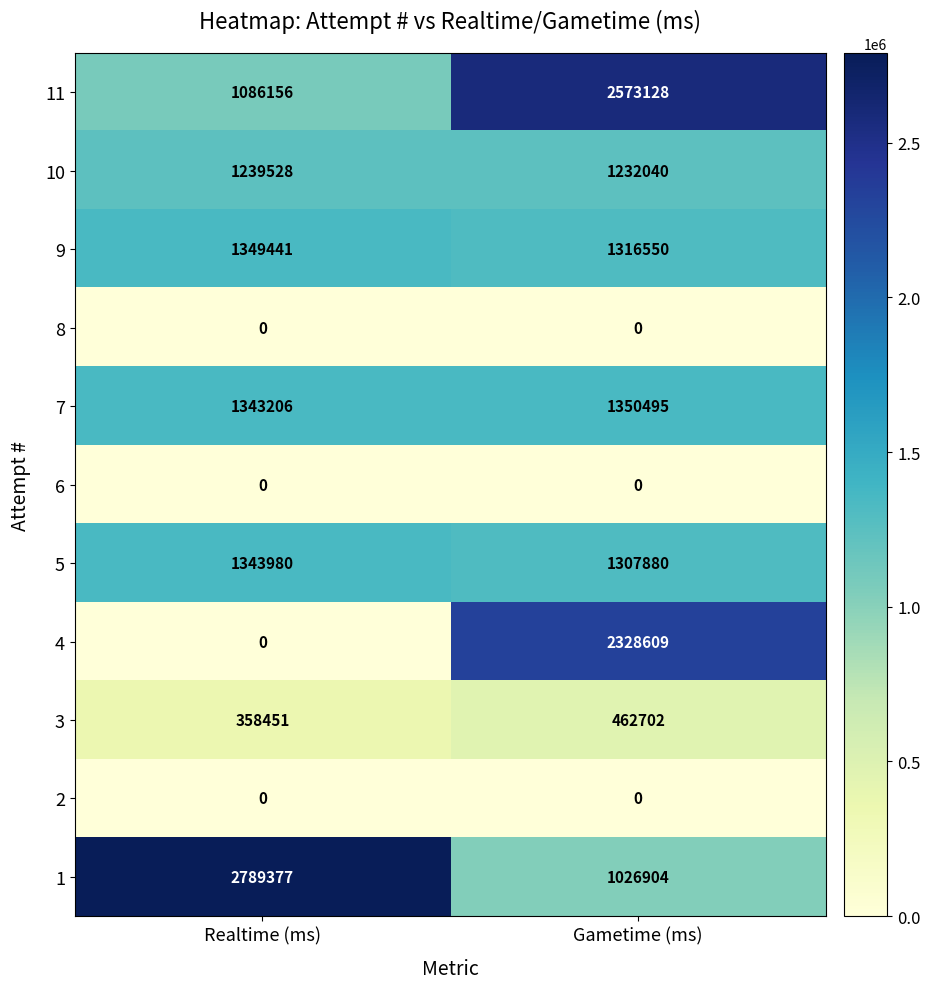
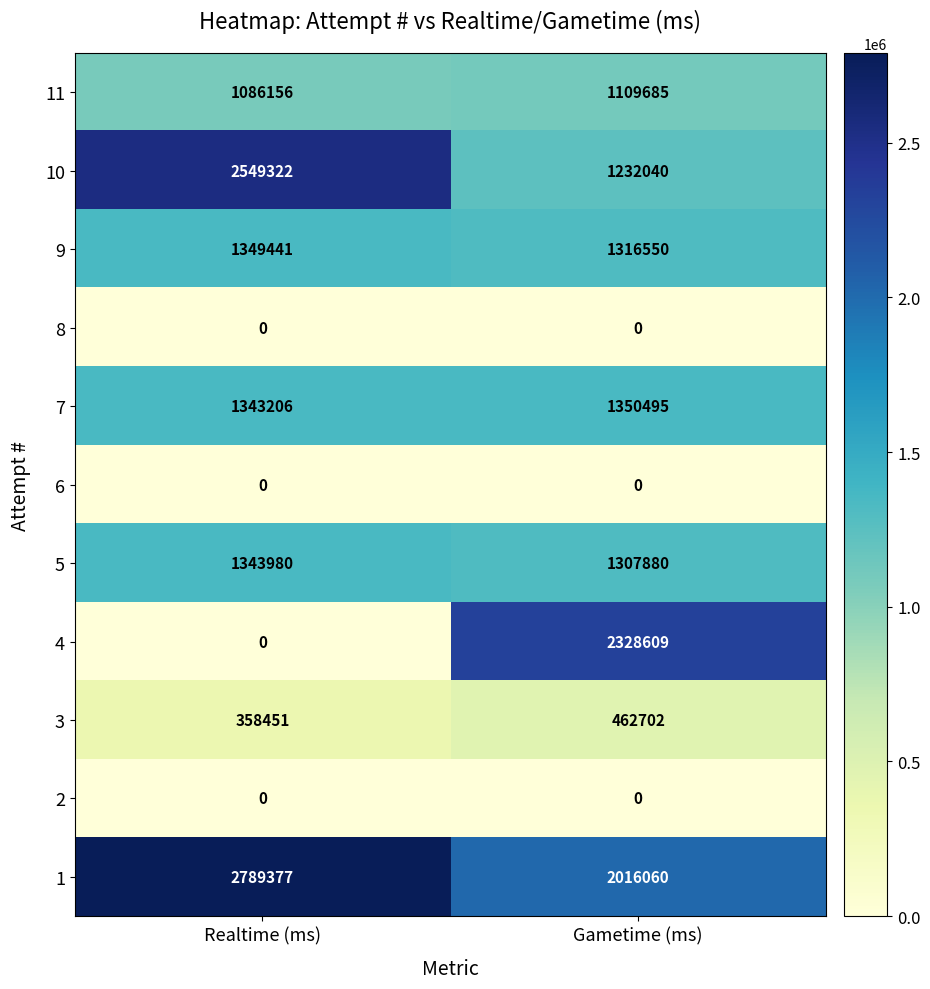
  {
    "11": {
      "Realtime (ms)": 1086156,
-     "Gametime (ms)": 2573128
+     "Gametime (ms)": 1109685
    },
    "10": {
-     "Realtime (ms)": 1239528,
+     "Realtime (ms)": 2549322,
      "Gametime (ms)": 1232040
    },
    "9": {
      "Realtime (ms)": 1349441,
      "Gametime (ms)": 1316550
    },
    "8": {
      "Realtime (ms)": 0,
      "Gametime (ms)": 0
    },
    "7": {
      "Realtime (ms)": 1343206,
      "Gametime (ms)": 1350495
    },
    "6": {
      "Realtime (ms)": 0,
      "Gametime (ms)": 0
    },
    "5": {
      "Realtime (ms)": 1343980,
      "Gametime (ms)": 1307880
    },
    "4": {
      "Realtime (ms)": 0,
      "Gametime (ms)": 2328609
    },
    "3": {
      "Realtime (ms)": 358451,
      "Gametime (ms)": 462702
    },
    "2": {
      "Realtime (ms)": 0,
      "Gametime (ms)": 0
    },
    "1": {
      "Realtime (ms)": 2789377,
-     "Gametime (ms)": 1026904
+     "Gametime (ms)": 2016060
    }
  }
